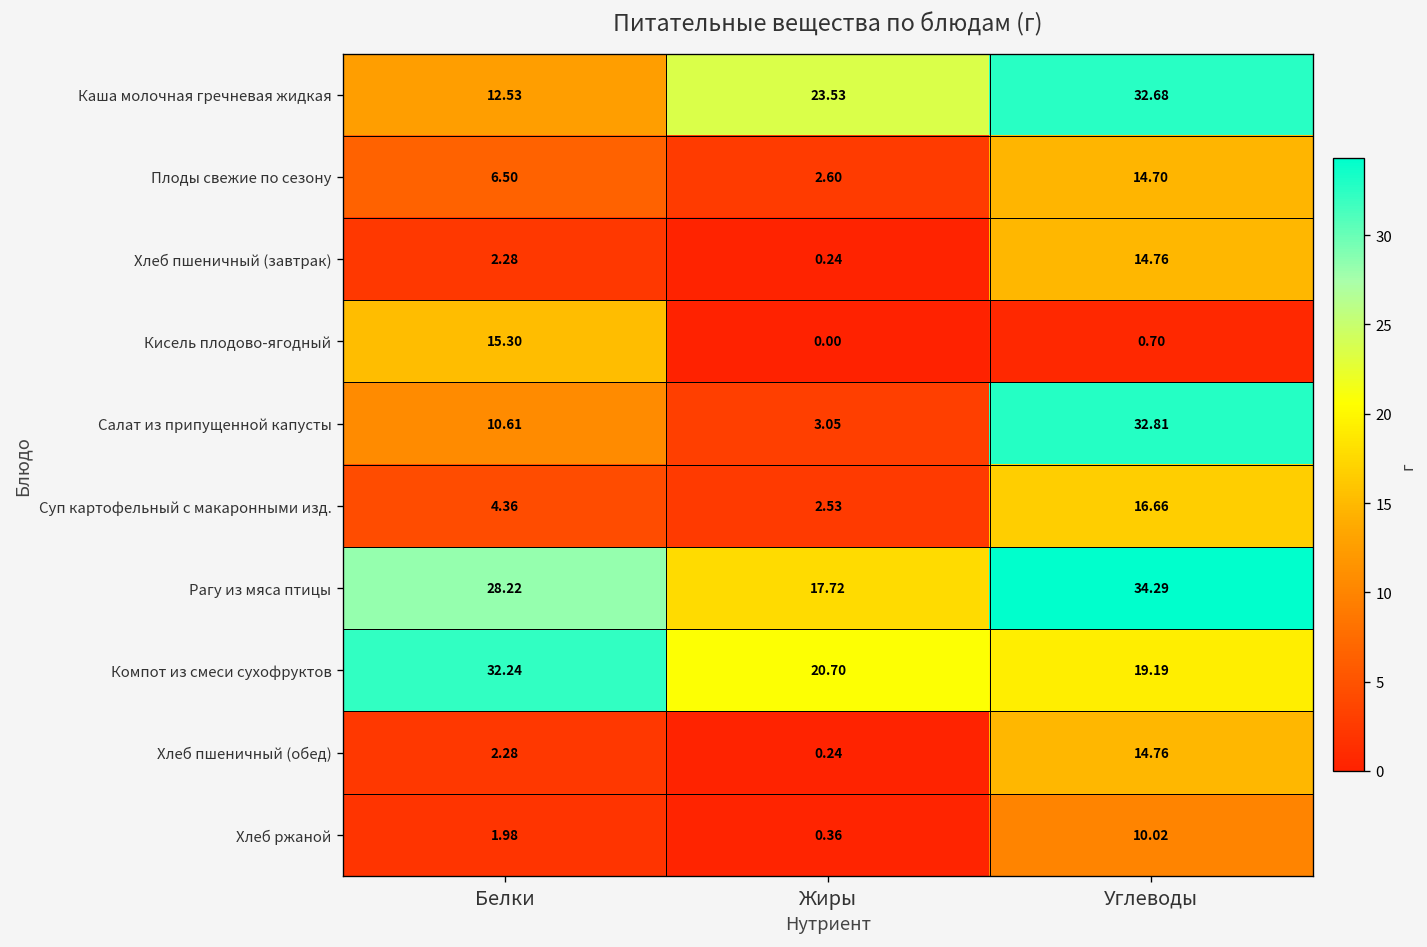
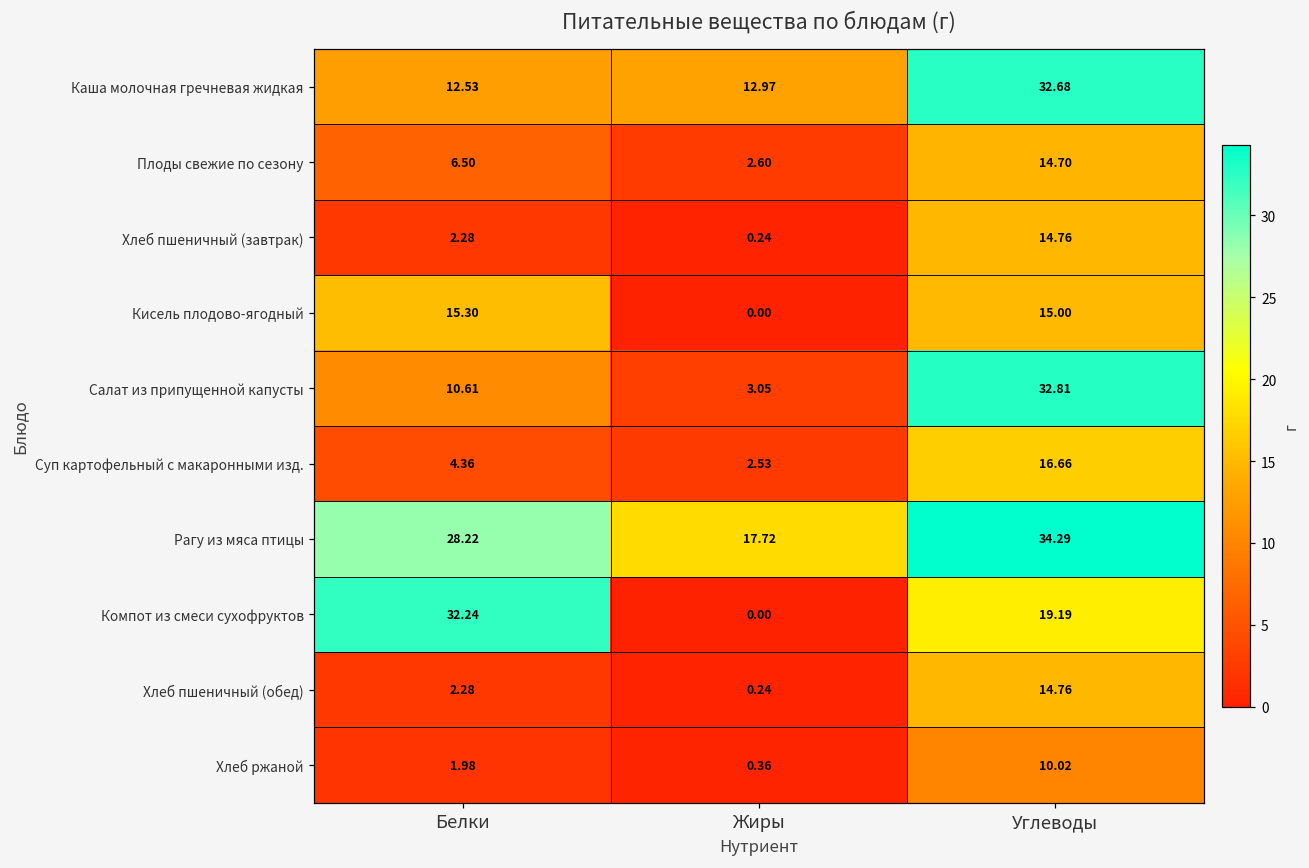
  {
    "Каша молочная гречневая жидкая": {
      "Белки": 12.53,
-     "Жиры": 23.53,
+     "Жиры": 12.97,
      "Углеводы": 32.68
    },
    "Плоды свежие по сезону": {
      "Белки": 6.50,
      "Жиры": 2.60,
      "Углеводы": 14.70
    },
    "Хлеб пшеничный (завтрак)": {
      "Белки": 2.28,
      "Жиры": 0.24,
      "Углеводы": 14.76
    },
    "Кисель плодово-ягодный": {
      "Белки": 15.30,
      "Жиры": 0.00,
-     "Углеводы": 0.70
+     "Углеводы": 15.00
    },
    "Салат из припущенной капусты": {
      "Белки": 10.61,
      "Жиры": 3.05,
      "Углеводы": 32.81
    },
    "Суп картофельный с макаронными изд.": {
      "Белки": 4.36,
      "Жиры": 2.53,
      "Углеводы": 16.66
    },
    "Рагу из мяса птицы": {
      "Белки": 28.22,
      "Жиры": 17.72,
      "Углеводы": 34.29
    },
    "Компот из смеси сухофруктов": {
      "Белки": 32.24,
-     "Жиры": 20.70,
+     "Жиры": 0.00,
      "Углеводы": 19.19
    },
    "Хлеб пшеничный (обед)": {
      "Белки": 2.28,
      "Жиры": 0.24,
      "Углеводы": 14.76
    },
    "Хлеб ржаной": {
      "Белки": 1.98,
      "Жиры": 0.36,
      "Углеводы": 10.02
    }
  }
